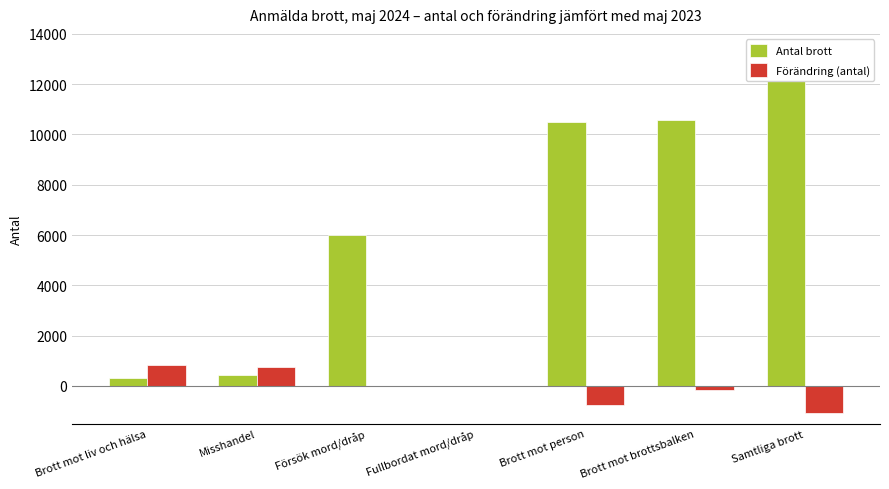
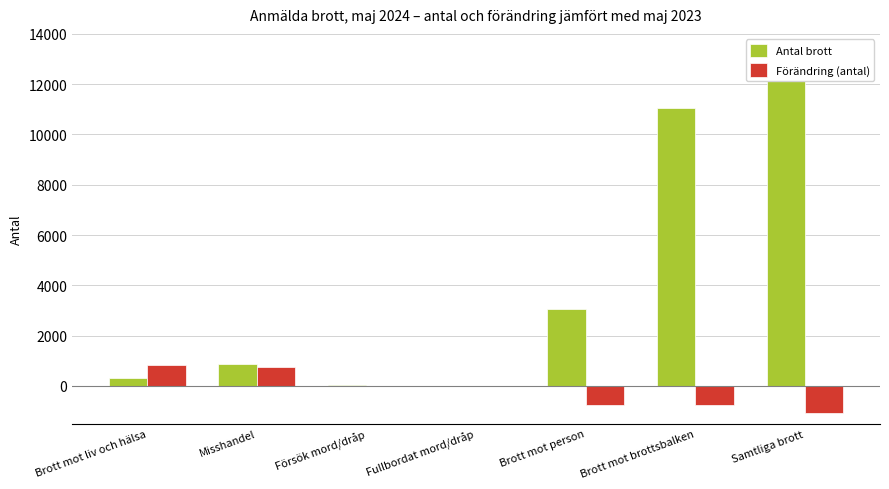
  {
    "Antal brott": {
      "Brott mot liv och hälsa": 300,
-     "Misshandel": 400,
-     "Försök mord/dråp": 6000,
-     "Brott mot person": 10500,
-     "Brott mot brottsbalken": 10600
+     "Misshandel": 900,
+     "Försök mord/dråp": 0,
+     "Brott mot person": 3100,
+     "Brott mot brottsbalken": 11100
    },
    "Förändring (antal)": {
      "Brott mot liv och hälsa": 800,
      "Misshandel": 700,
      "Brott mot person": -800,
-     "Brott mot brottsbalken": -200,
+     "Brott mot brottsbalken": -700,
      "Samtliga brott": -1100
    }
  }
